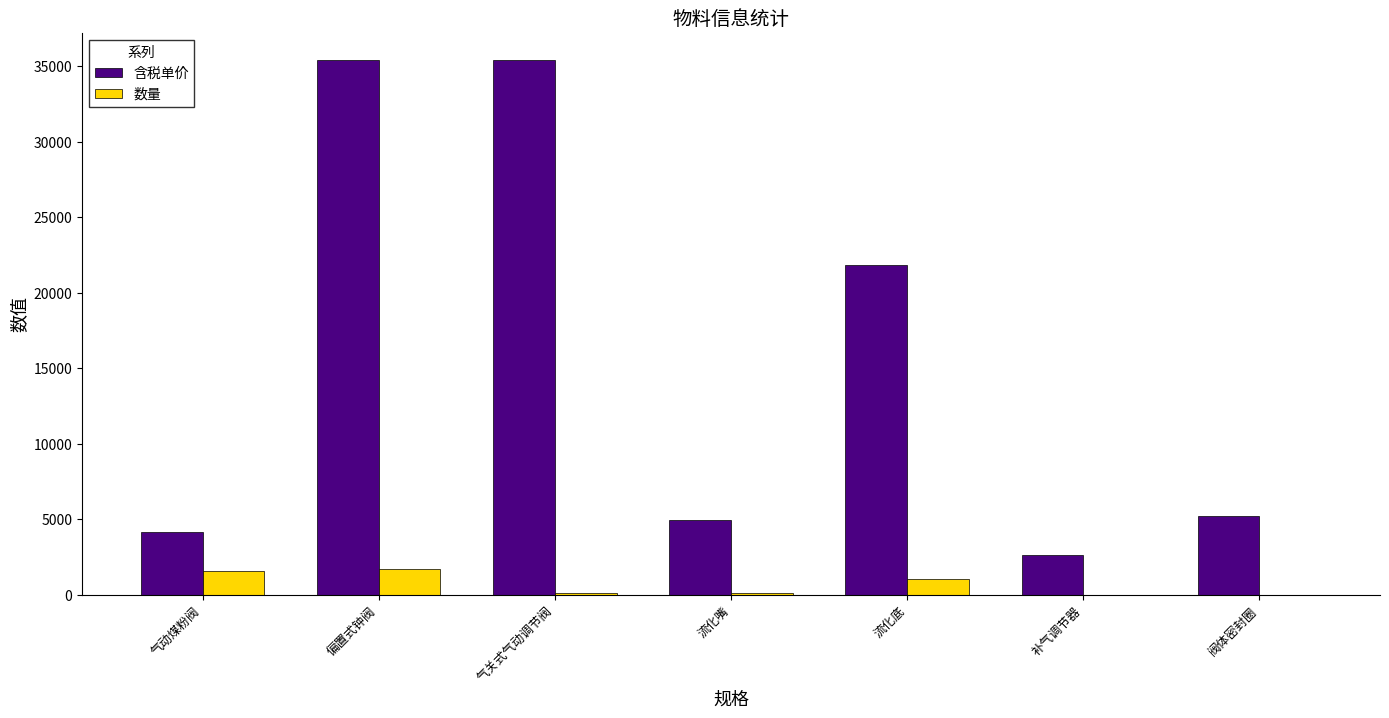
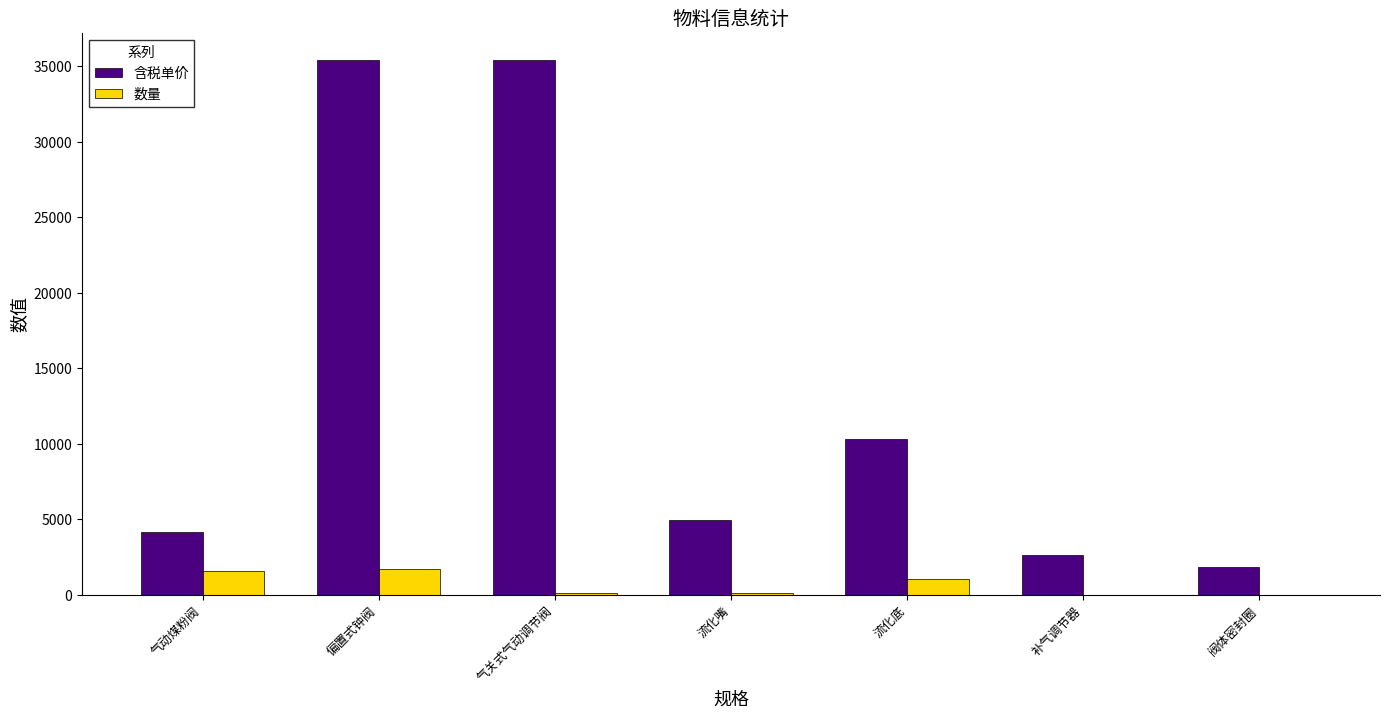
  {
    "含税单价": {
      "气动煤粉阀": 4200,
      "偏置式钟阀": 35400,
      "气关式气动调节阀": 35400,
      "流化嘴": 4900,
-     "流化底": 21900,
+     "流化底": 10300,
      "补气调节器": 2700,
-     "阀体密封圈": 5200
+     "阀体密封圈": 1900
    },
    "数量": {
      "气动煤粉阀": 1600,
      "偏置式钟阀": 1700,
      "流化底": 1100
    }
  }
